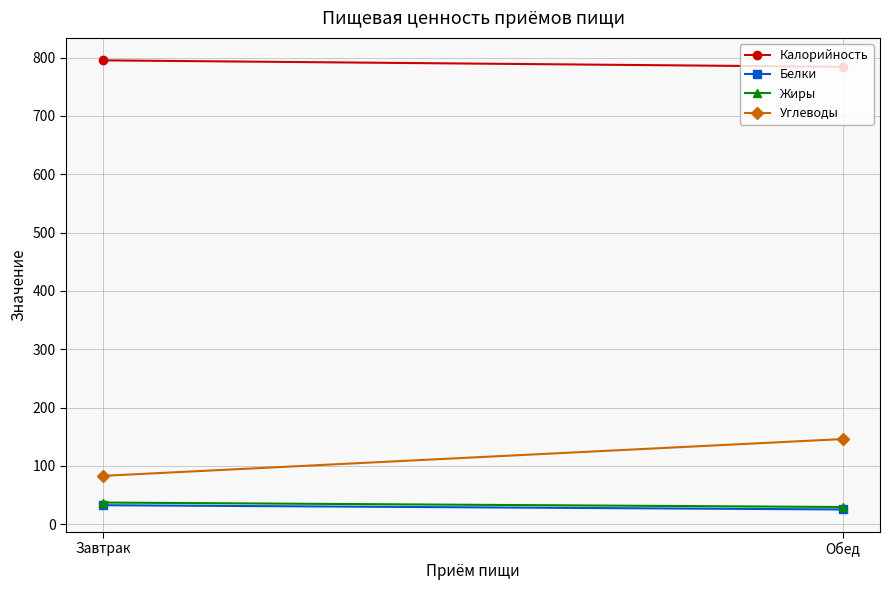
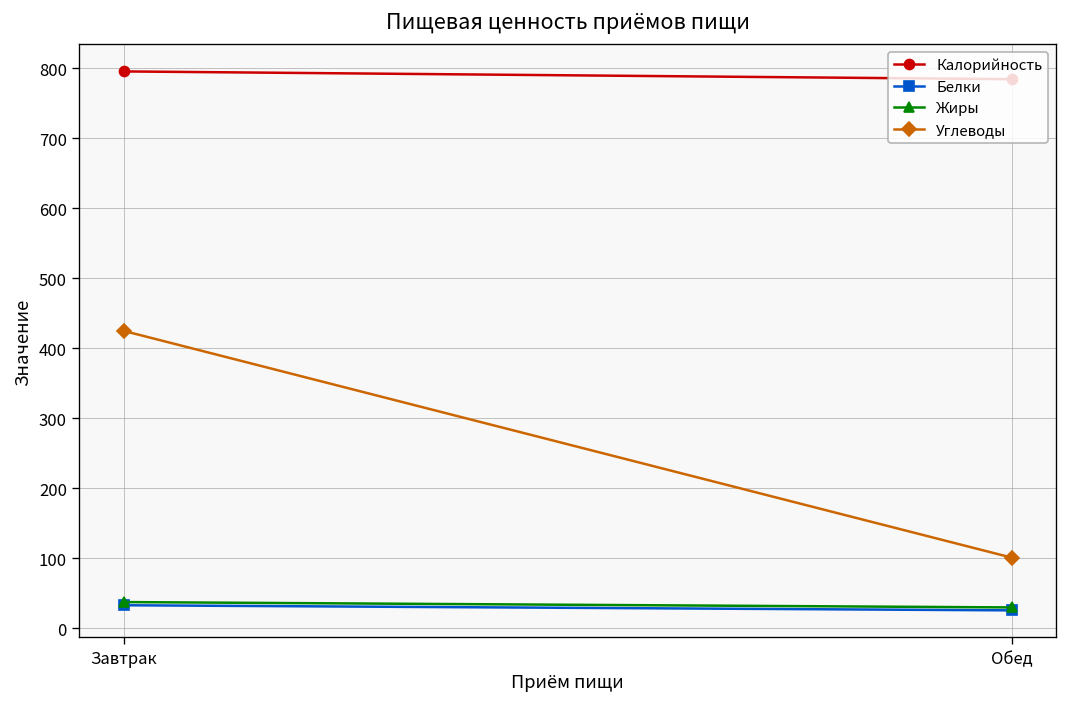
  {
    "Калорийность": {
      "Завтрак": 800
    },
    "Белки": {
      "Завтрак": 30
    },
    "Жиры": {
      "Завтрак": 40
    },
    "Углеводы": {
-     "Завтрак": 80,
-     "Обед": 150
+     "Завтрак": 420,
+     "Обед": 100
    }
  }
